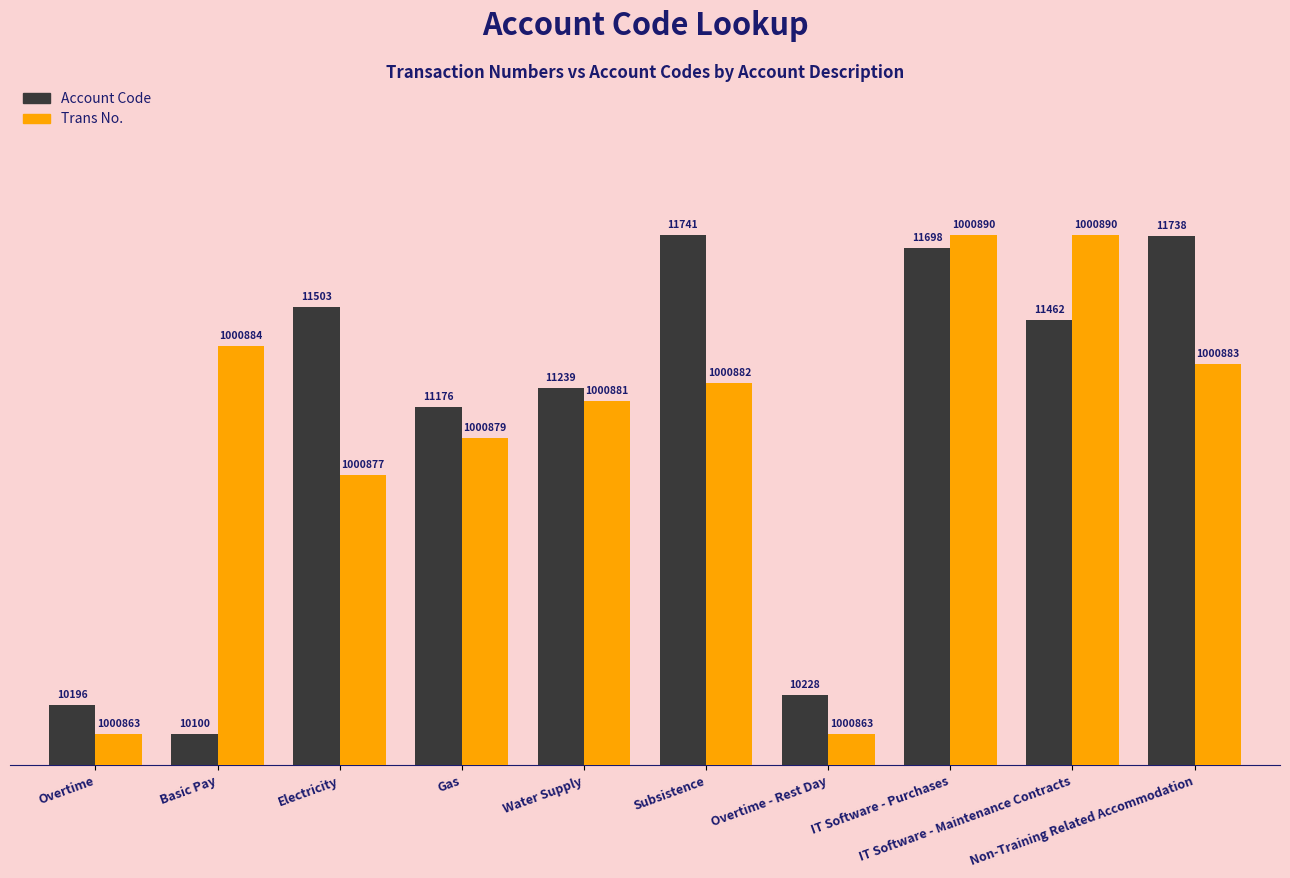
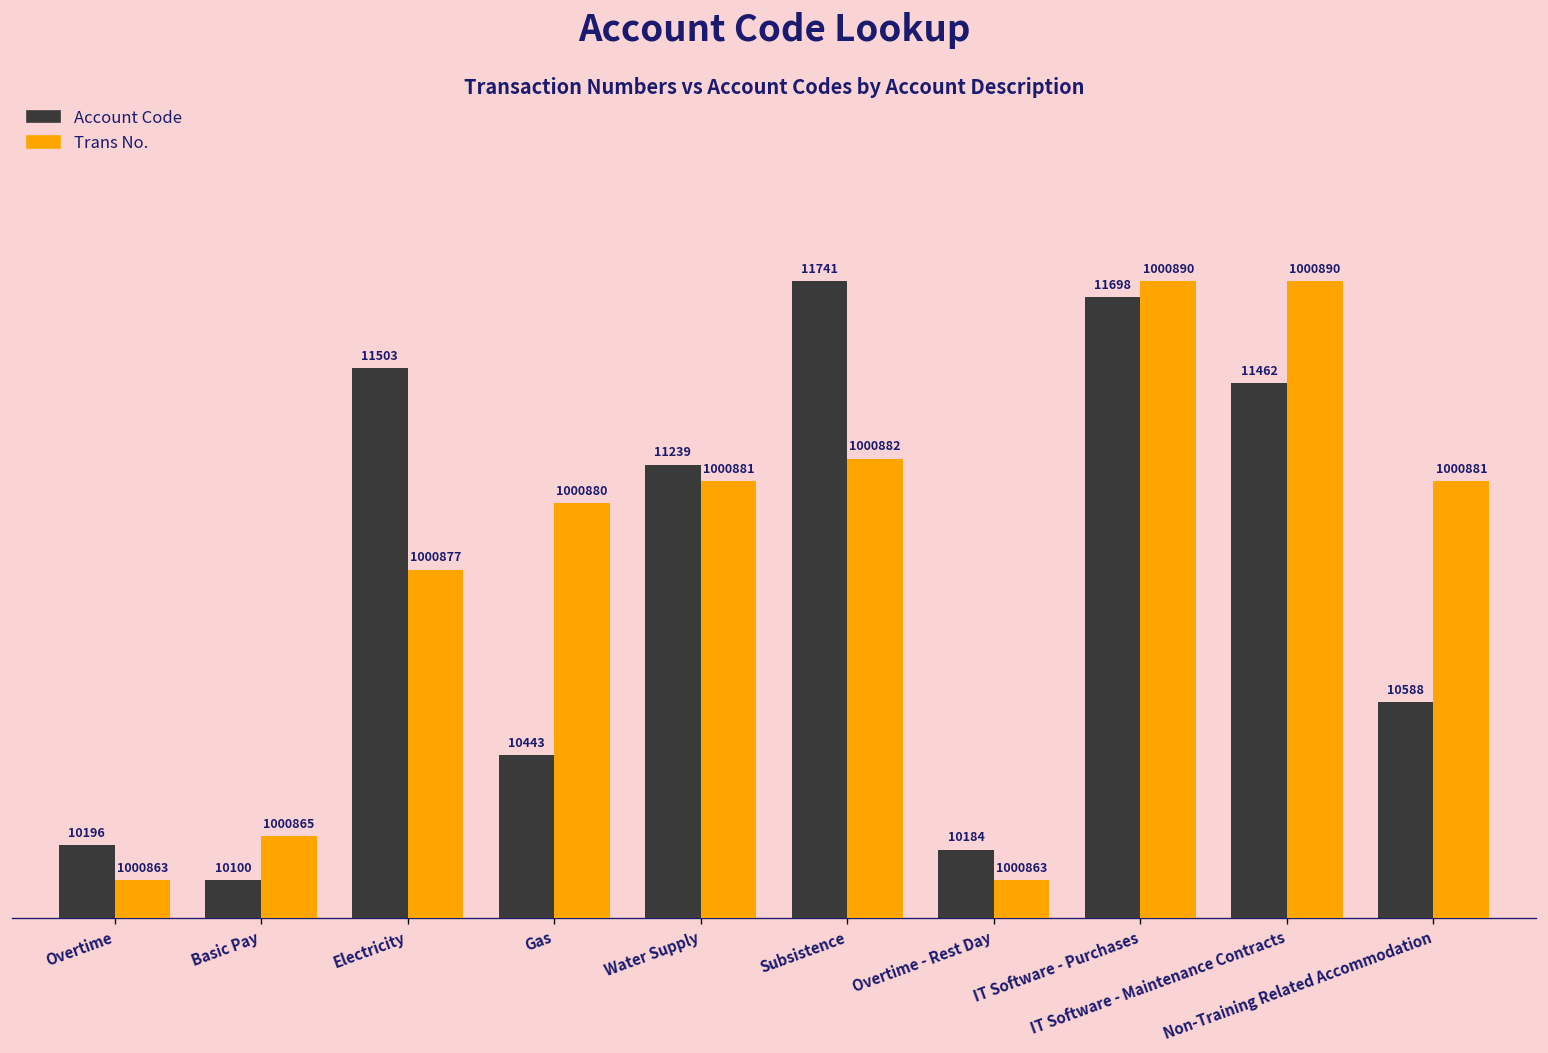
  {
    "Account Code": {
-     "Gas": 11176,
-     "Overtime - Rest Day": 10228,
-     "Non-Training Related Accommodation": 11738
+     "Gas": 10443,
+     "Overtime - Rest Day": 10184,
+     "Non-Training Related Accommodation": 10588
    },
    "Trans No.": {
-     "Basic Pay": 1000884,
-     "Gas": 1000879,
-     "Non-Training Related Accommodation": 1000883
+     "Basic Pay": 1000865,
+     "Gas": 1000880,
+     "Non-Training Related Accommodation": 1000881
    }
  }
